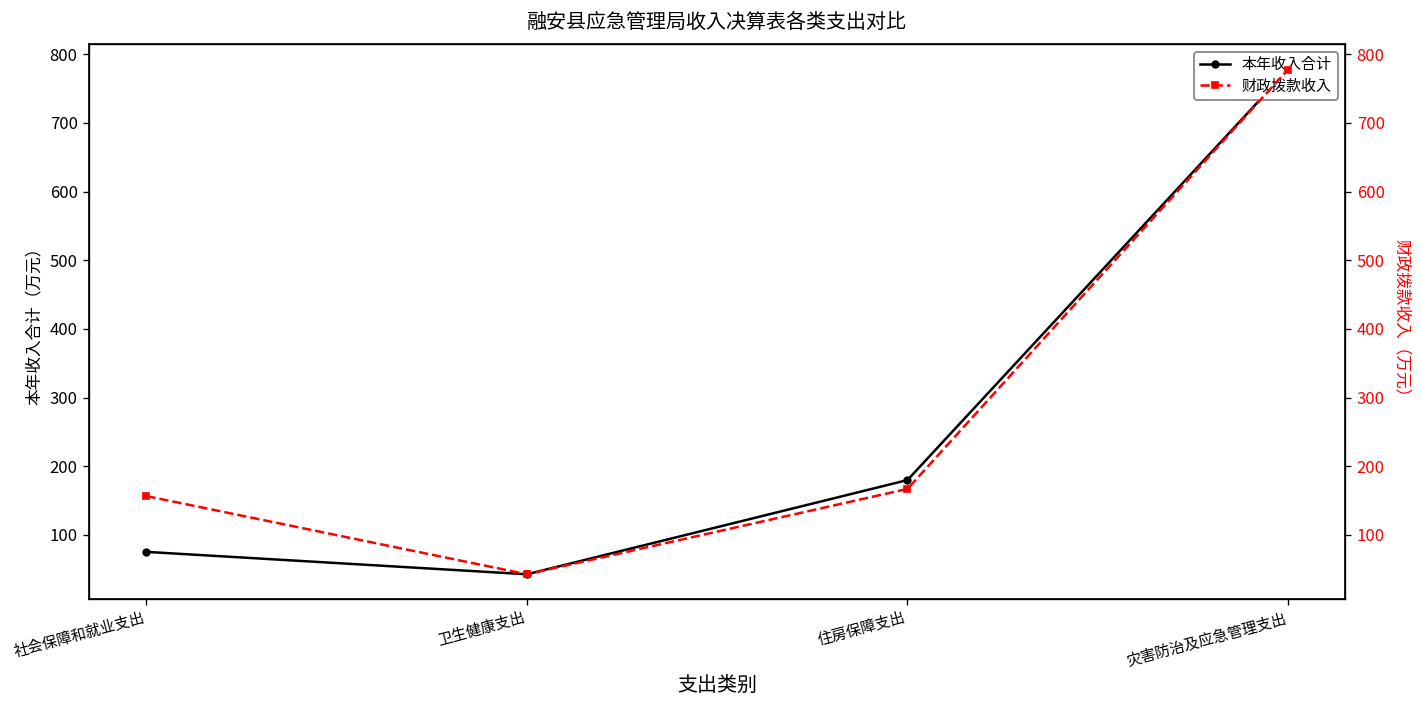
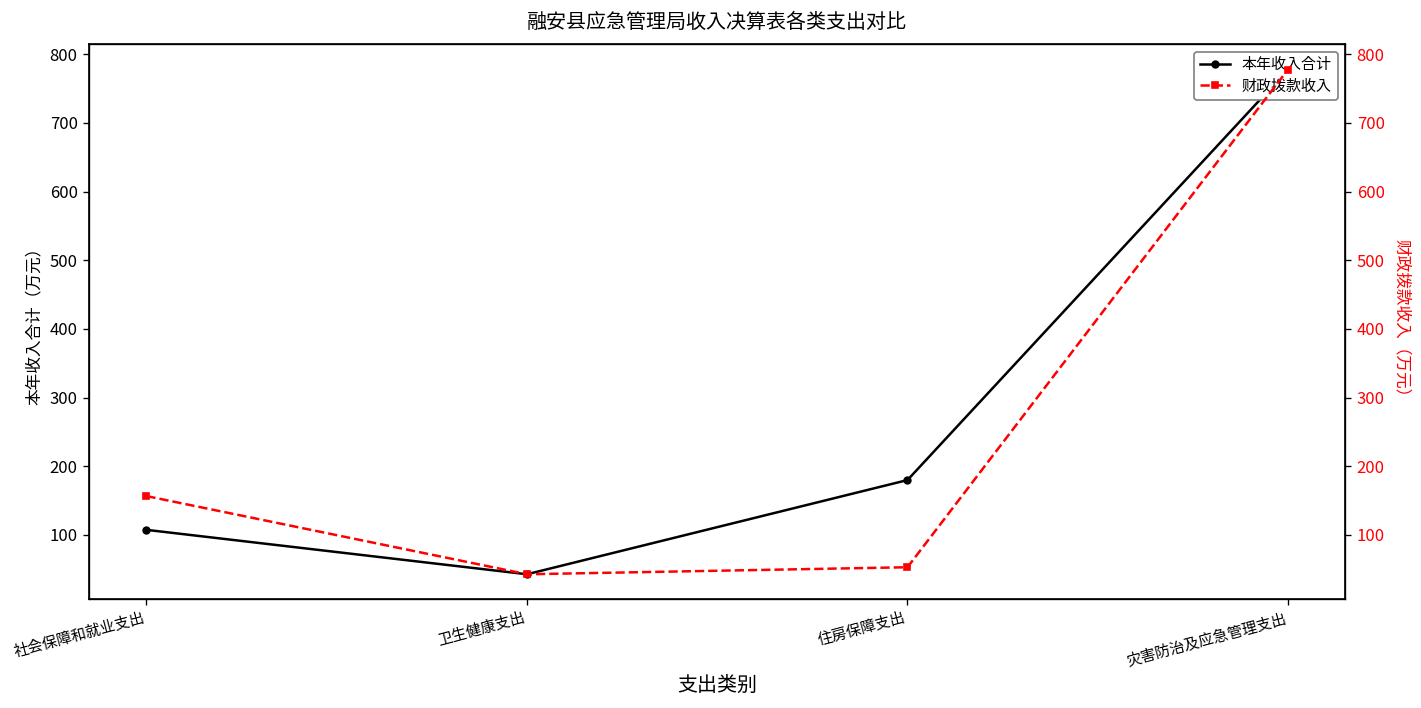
  {
    "本年收入合计": {
-     "社会保障和就业支出": 80,
+     "社会保障和就业支出": 110,
      "卫生健康支出": 40,
      "住房保障支出": 180
    },
    "财政拨款收入": {
      "社会保障和就业支出": 160,
      "卫生健康支出": 40,
-     "住房保障支出": 170
+     "住房保障支出": 50
    }
  }
